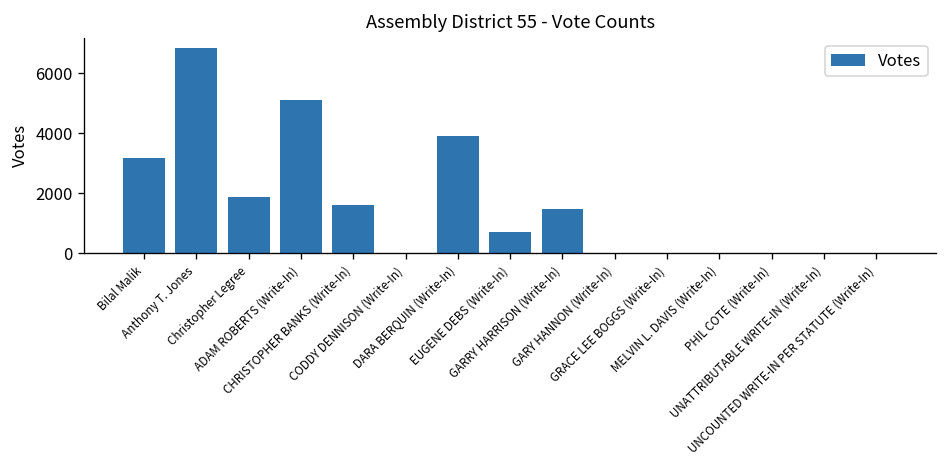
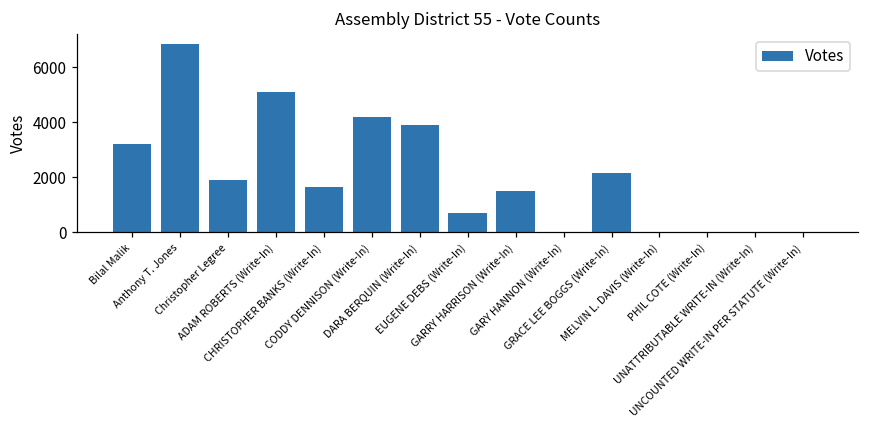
  {
    "Bilal Malik": 3200,
    "Anthony T. Jones": 6800,
    "Christopher Legree": 1900,
    "ADAM ROBERTS (Write-In)": 5100,
    "CHRISTOPHER BANKS (Write-In)": 1600,
-   "CODDY DENNISON (Write-In)": 0,
+   "CODDY DENNISON (Write-In)": 4200,
    "DARA BERQUIN (Write-In)": 3900,
    "EUGENE DEBS (Write-In)": 700,
    "GARRY HARRISON (Write-In)": 1500,
-   "GRACE LEE BOGGS (Write-In)": 0
+   "GRACE LEE BOGGS (Write-In)": 2200
  }
